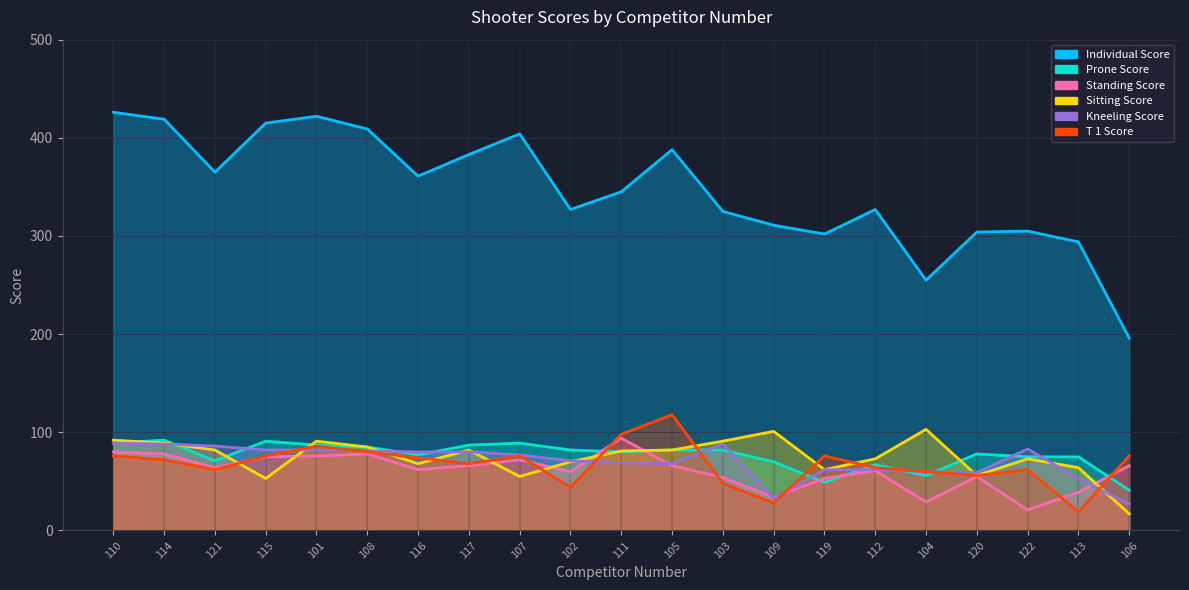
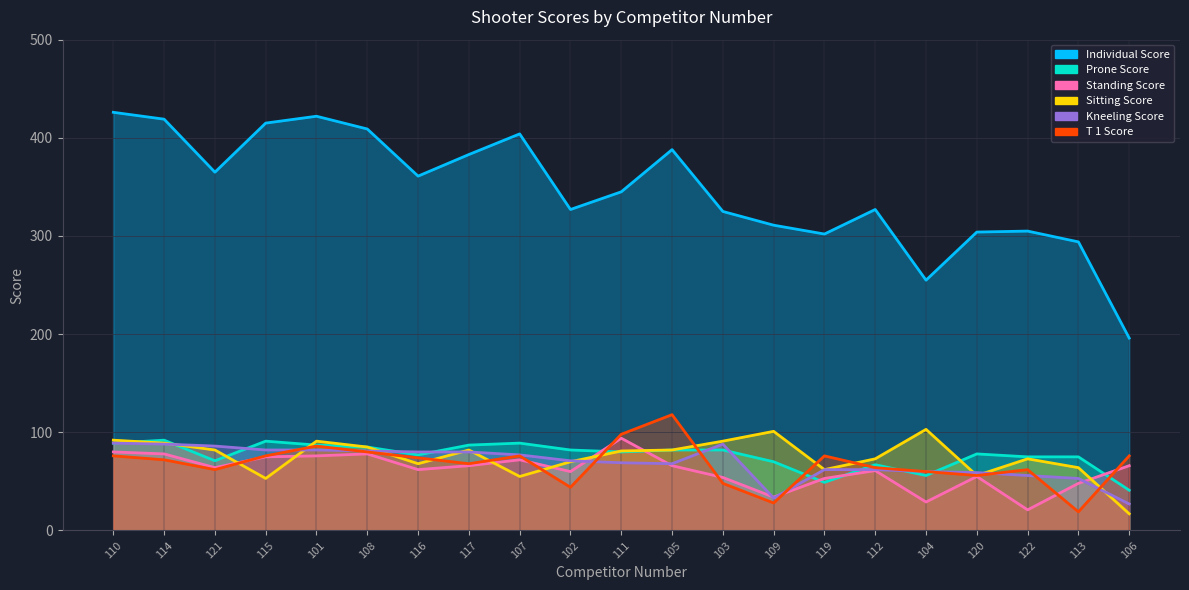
  {
    "Standing Score": {
      "110": 80,
      "114": 80,
      "101": 80,
      "116": 60,
      "107": 70,
      "102": 60,
      "111": 90,
      "103": 50,
      "119": 50,
      "104": 30,
      "122": 20,
-     "113": 40,
+     "113": 50,
      "106": 70
    },
    "Sitting Score": {
      "110": 90,
      "121": 80,
      "115": 50,
      "101": 90,
      "116": 70,
      "107": 60,
      "103": 90,
      "109": 100,
      "112": 70,
      "104": 100,
      "113": 60,
      "106": 20
    },
    "Kneeling Score": {
      "121": 90,
      "115": 80,
      "101": 80,
      "116": 80,
      "111": 70,
      "103": 90,
      "120": 60,
-     "122": 80,
+     "122": 60,
      "113": 50,
      "106": 30
    },
    "T 1 Score": {
      "110": 80,
      "114": 70,
      "116": 70,
      "102": 40,
      "111": 100,
      "105": 120,
      "103": 50,
      "109": 30,
      "119": 80,
      "122": 60,
      "113": 20,
      "106": 80
    }
  }
